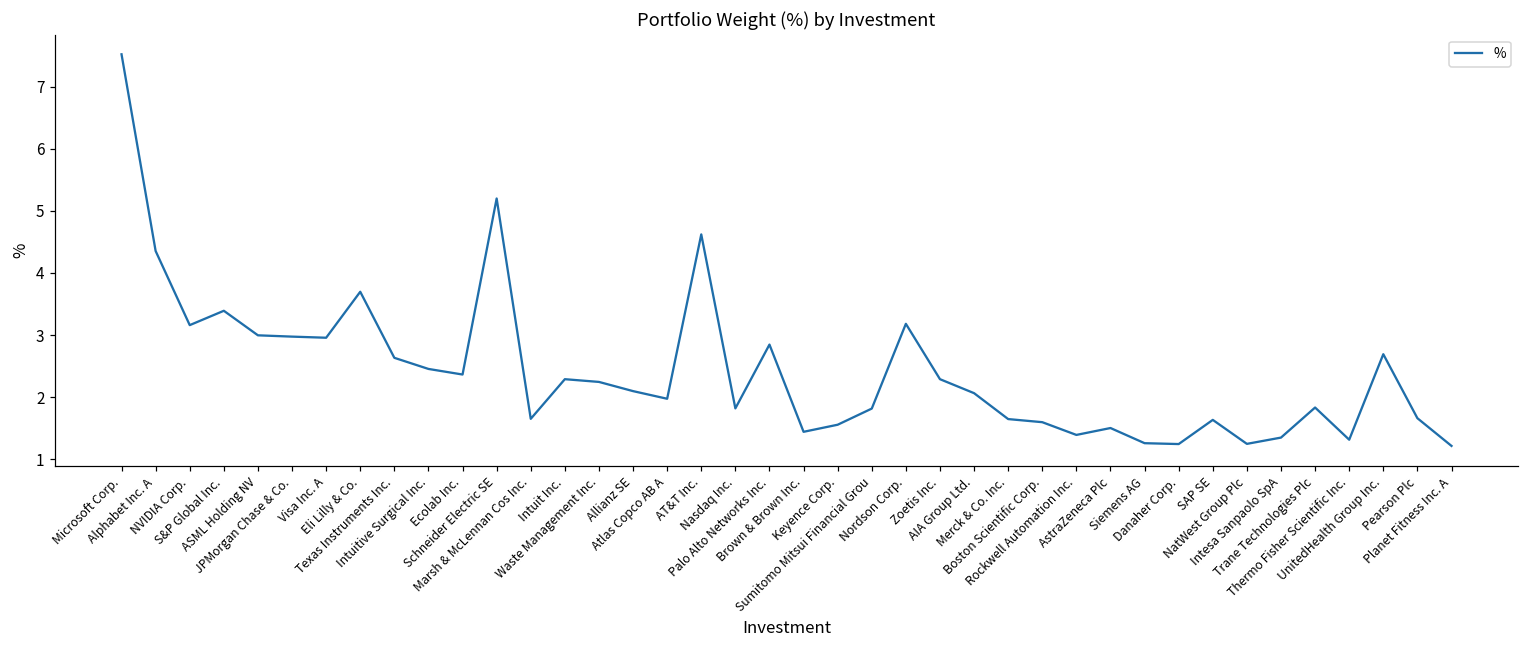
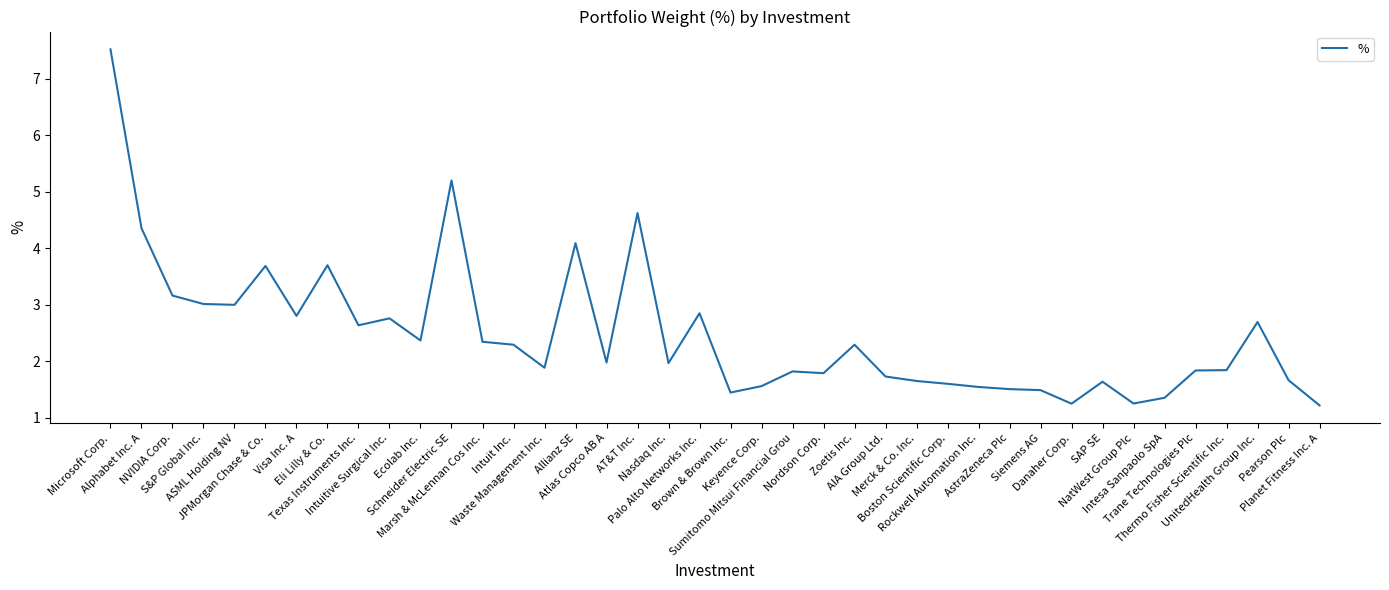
  {
    "Microsoft Corp.": 7.5,
    "Alphabet Inc. A": 4.4,
    "NVIDIA Corp.": 3.2,
-   "S&P Global Inc.": 3.4,
+   "S&P Global Inc.": 3.0,
    "ASML Holding NV": 3.0,
-   "JPMorgan Chase & Co.": 3.0,
-   "Visa Inc. A": 3.0,
+   "JPMorgan Chase & Co.": 3.7,
+   "Visa Inc. A": 2.8,
    "Eli Lilly & Co.": 3.7,
    "Texas Instruments Inc.": 2.6,
-   "Intuitive Surgical Inc.": 2.5,
+   "Intuitive Surgical Inc.": 2.8,
    "Ecolab Inc.": 2.4,
    "Schneider Electric SE": 5.2,
-   "Marsh & McLennan Cos Inc.": 1.7,
+   "Marsh & McLennan Cos Inc.": 2.3,
    "Intuit Inc.": 2.3,
-   "Waste Management Inc.": 2.2,
-   "Allianz SE": 2.1,
+   "Waste Management Inc.": 1.9,
+   "Allianz SE": 4.1,
    "Atlas Copco AB A": 2.0,
    "AT&T Inc.": 4.6,
-   "Nasdaq Inc.": 1.8,
+   "Nasdaq Inc.": 2.0,
    "Palo Alto Networks Inc.": 2.8,
    "Brown & Brown Inc.": 1.4,
    "Keyence Corp.": 1.6,
    "Sumitomo Mitsui Financial Grou": 1.8,
-   "Nordson Corp.": 3.2,
+   "Nordson Corp.": 1.8,
    "Zoetis Inc.": 2.3,
-   "AIA Group Ltd.": 2.1,
+   "AIA Group Ltd.": 1.7,
    "Merck & Co. Inc.": 1.6,
    "Boston Scientific Corp.": 1.6,
-   "Rockwell Automation Inc.": 1.4,
+   "Rockwell Automation Inc.": 1.5,
    "AstraZeneca Plc": 1.5,
-   "Siemens AG": 1.3,
+   "Siemens AG": 1.5,
    "Danaher Corp.": 1.2,
    "SAP SE": 1.6,
    "NatWest Group Plc": 1.2,
    "Intesa Sanpaolo SpA": 1.4,
    "Trane Technologies Plc": 1.8,
-   "Thermo Fisher Scientific Inc.": 1.3,
+   "Thermo Fisher Scientific Inc.": 1.8,
    "UnitedHealth Group Inc.": 2.7,
    "Pearson Plc": 1.7,
    "Planet Fitness Inc. A": 1.2
  }
